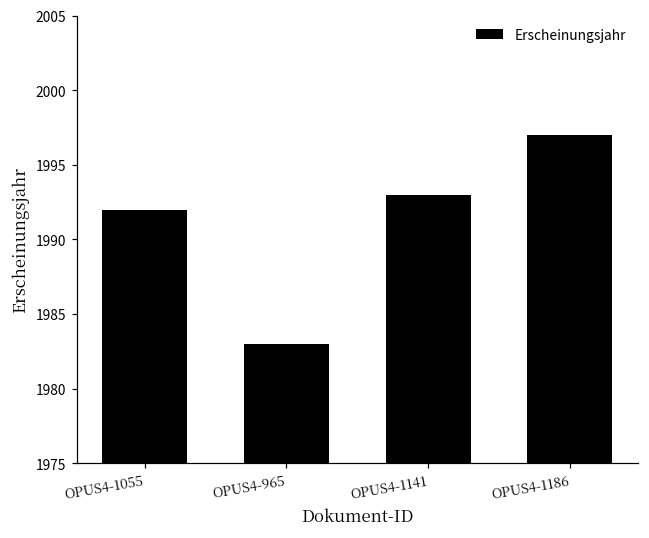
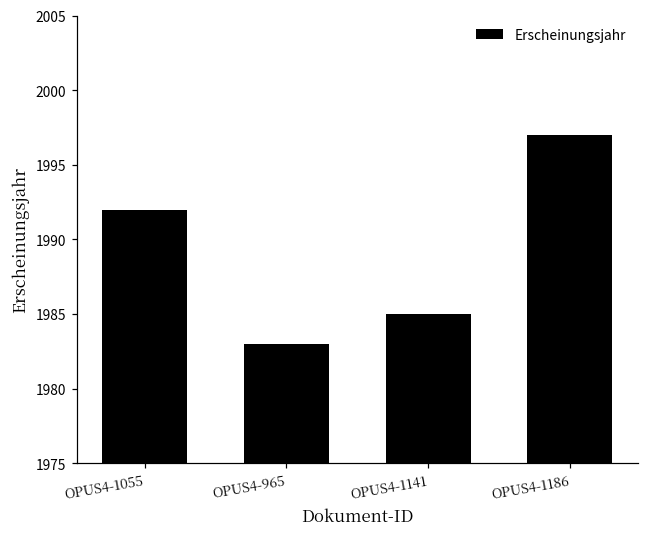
  {
    "OPUS4-1055": 1992,
    "OPUS4-965": 1983,
-   "OPUS4-1141": 1993,
+   "OPUS4-1141": 1985,
    "OPUS4-1186": 1997
  }
